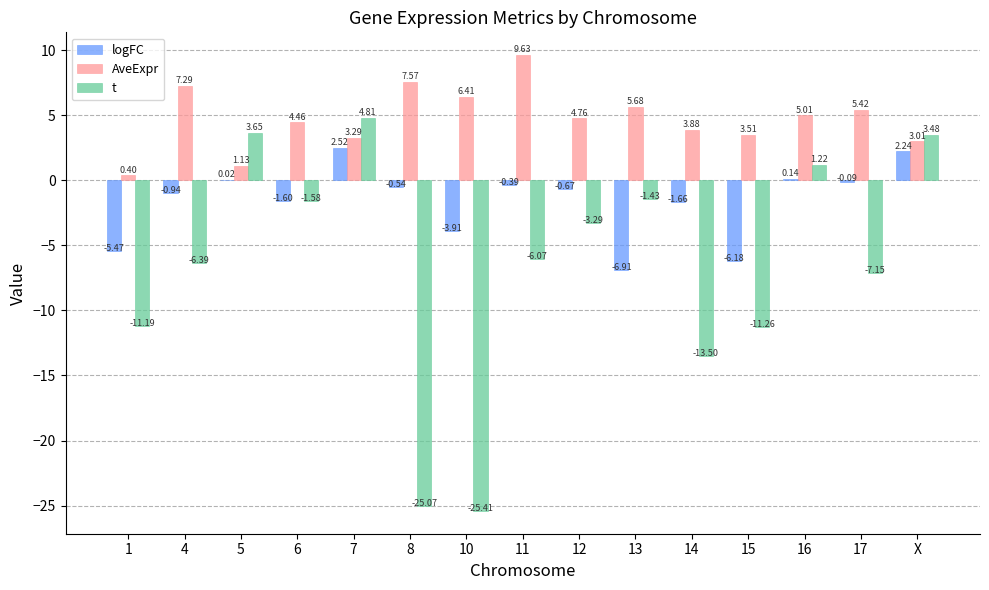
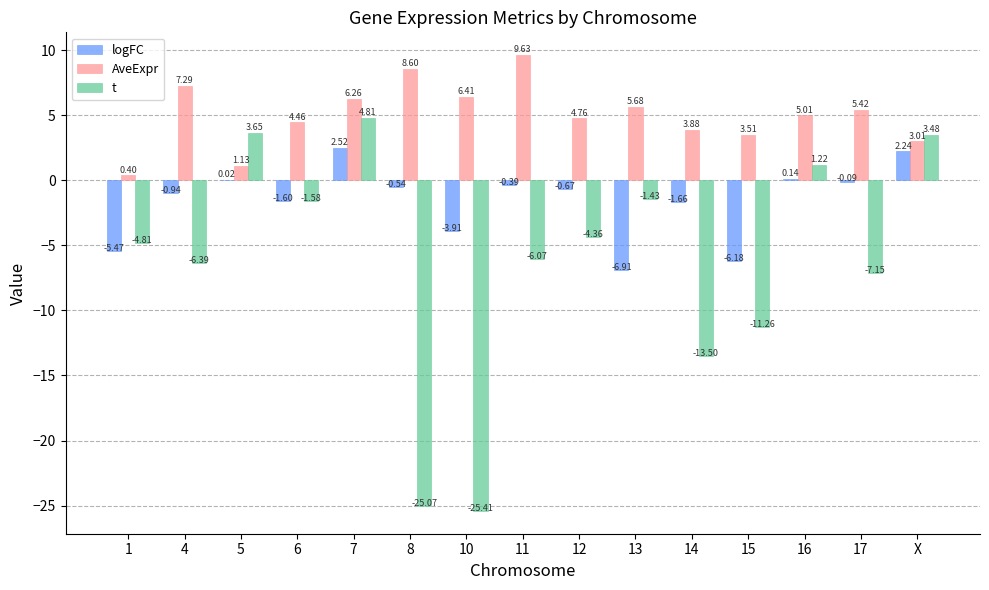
  {
    "logFC": {
      "1": -5.47,
      "4": -0.94,
      "5": 0.02,
      "6": -1.60,
      "7": 2.52,
      "8": -0.54,
      "10": -3.91,
      "11": -0.39,
      "12": -0.67,
      "13": -6.91,
      "14": -1.66,
      "15": -6.18,
      "16": 0.14,
      "17": -0.09,
      "X": 2.24
    },
    "AveExpr": {
      "1": 0.40,
      "4": 7.29,
      "5": 1.13,
      "6": 4.46,
-     "7": 3.29,
-     "8": 7.57,
+     "7": 6.26,
+     "8": 8.60,
      "10": 6.41,
      "11": 9.63,
      "12": 4.76,
      "13": 5.68,
      "14": 3.88,
      "15": 3.51,
      "16": 5.01,
      "17": 5.42,
      "X": 3.01
    },
    "t": {
-     "1": -11.19,
+     "1": -4.81,
      "4": -6.39,
      "5": 3.65,
      "6": -1.58,
      "7": 4.81,
      "8": -25.07,
      "10": -25.41,
      "11": -6.07,
-     "12": -3.29,
+     "12": -4.36,
      "13": -1.43,
      "14": -13.50,
      "15": -11.26,
      "16": 1.22,
      "17": -7.15,
      "X": 3.48
    }
  }
